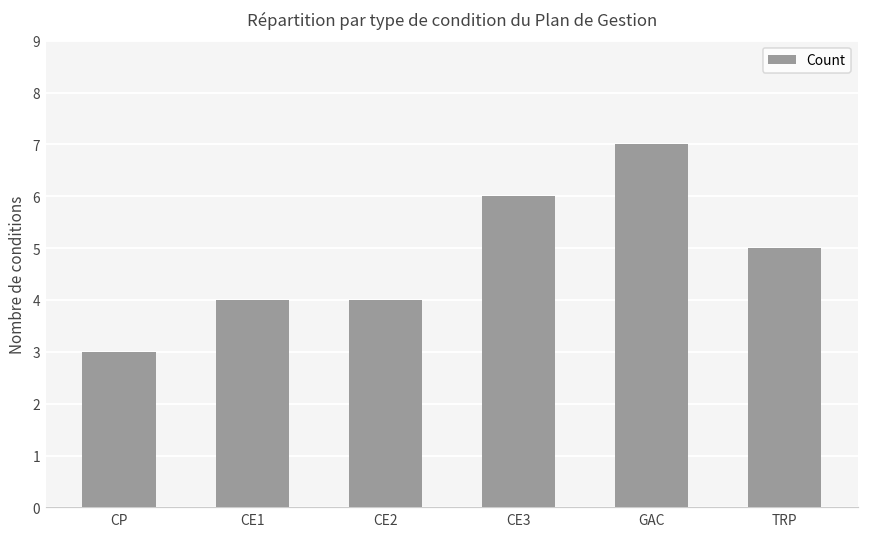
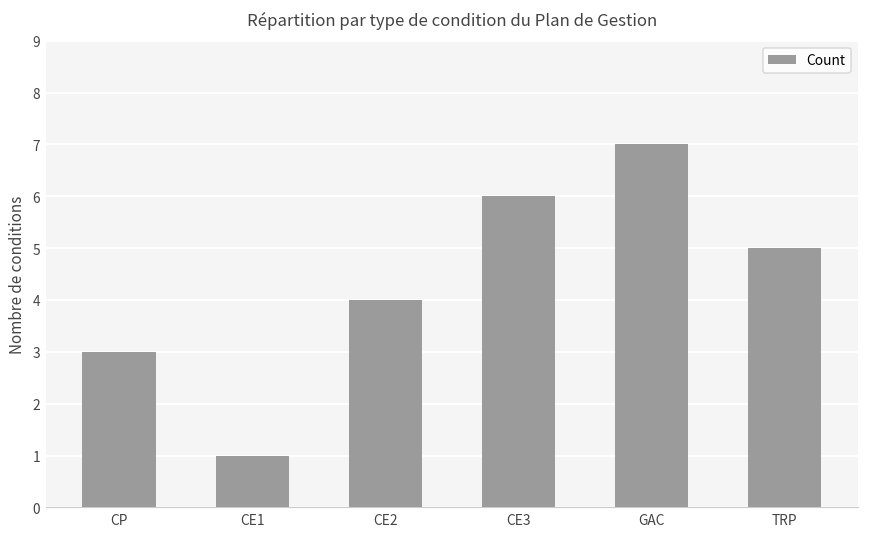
  {
    "CP": 3,
-   "CE1": 4,
+   "CE1": 1,
    "CE2": 4,
    "CE3": 6,
    "GAC": 7,
    "TRP": 5
  }
